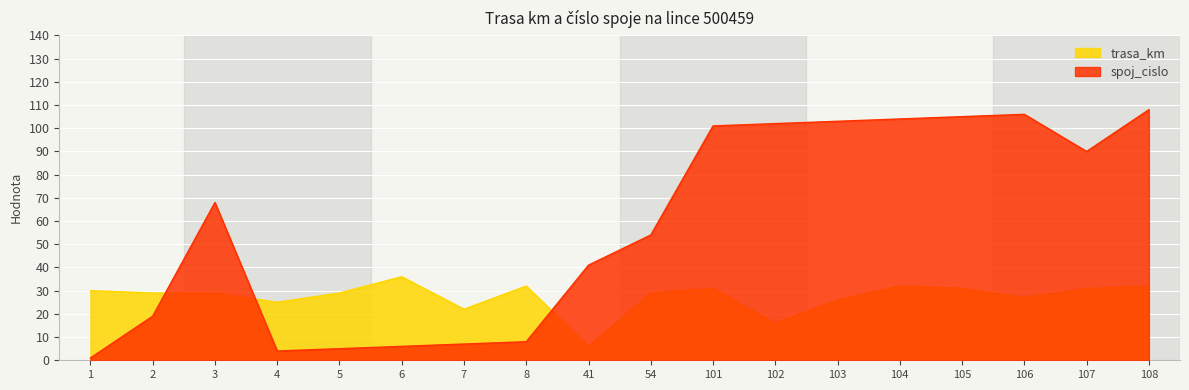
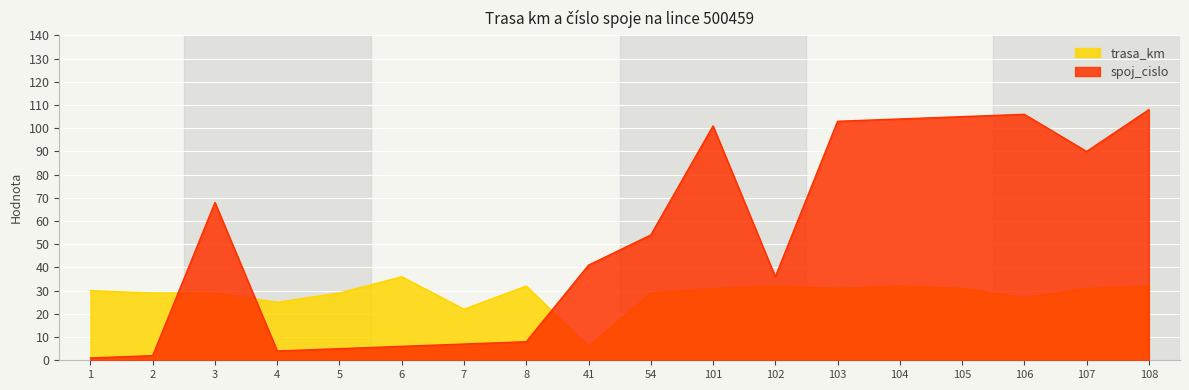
  {
    "trasa_km": {
      "1": 30,
      "2": 29,
      "3": 29,
      "4": 25,
      "5": 29,
      "6": 36,
      "7": 22,
      "8": 32,
      "41": 6,
      "54": 29,
      "101": 31,
-     "102": 16,
-     "103": 26,
+     "102": 32,
+     "103": 31,
      "104": 32,
      "105": 31,
      "106": 27,
      "107": 31,
      "108": 32
    },
    "spoj_cislo": {
      "1": 1,
-     "2": 19,
+     "2": 2,
      "3": 68,
      "4": 4,
      "5": 5,
      "6": 6,
      "7": 7,
      "8": 8,
      "41": 41,
      "54": 54,
      "101": 101,
-     "102": 102,
+     "102": 36,
      "103": 103,
      "104": 104,
      "105": 105,
      "106": 106,
      "107": 90,
      "108": 108
    }
  }
